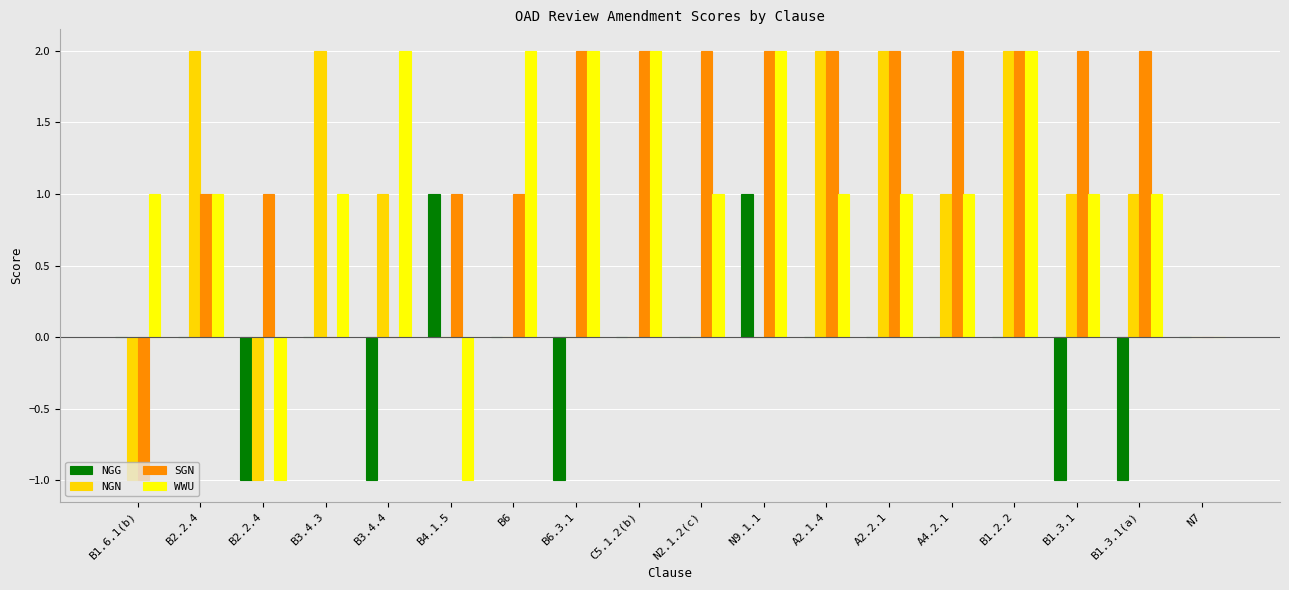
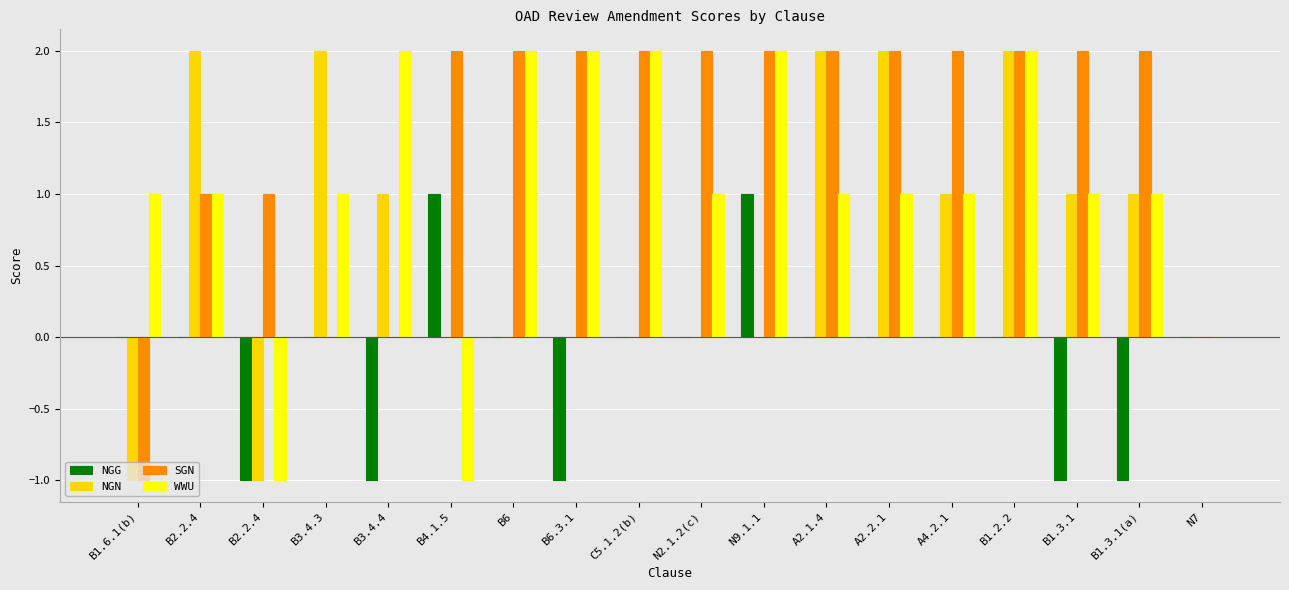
  {
    "NGG": {
      "B1.6.1(b)": 0,
      "B3.4.3": 0,
      "B3.4.4": -1,
      "B4.1.5": 1,
      "B6": 0,
      "B6.3.1": -1,
      "C5.1.2(b)": 0,
      "N2.1.2(c)": 0,
      "N9.1.1": 1,
      "A2.1.4": 0,
      "A2.2.1": 0,
      "A4.2.1": 0,
      "B1.2.2": 0,
      "B1.3.1": -1,
      "B1.3.1(a)": -1,
      "N7": 0
    },
    "SGN": {
      "B3.4.3": 0,
      "B3.4.4": 0,
-     "B4.1.5": 1,
-     "B6": 1,
+     "B4.1.5": 2,
+     "B6": 2,
      "B6.3.1": 2,
      "C5.1.2(b)": 2,
      "N2.1.2(c)": 2,
      "N9.1.1": 2,
      "A2.1.4": 2,
      "A2.2.1": 2,
      "A4.2.1": 2,
      "B1.2.2": 2,
      "B1.3.1": 2,
      "B1.3.1(a)": 2,
      "N7": 0
    }
  }
